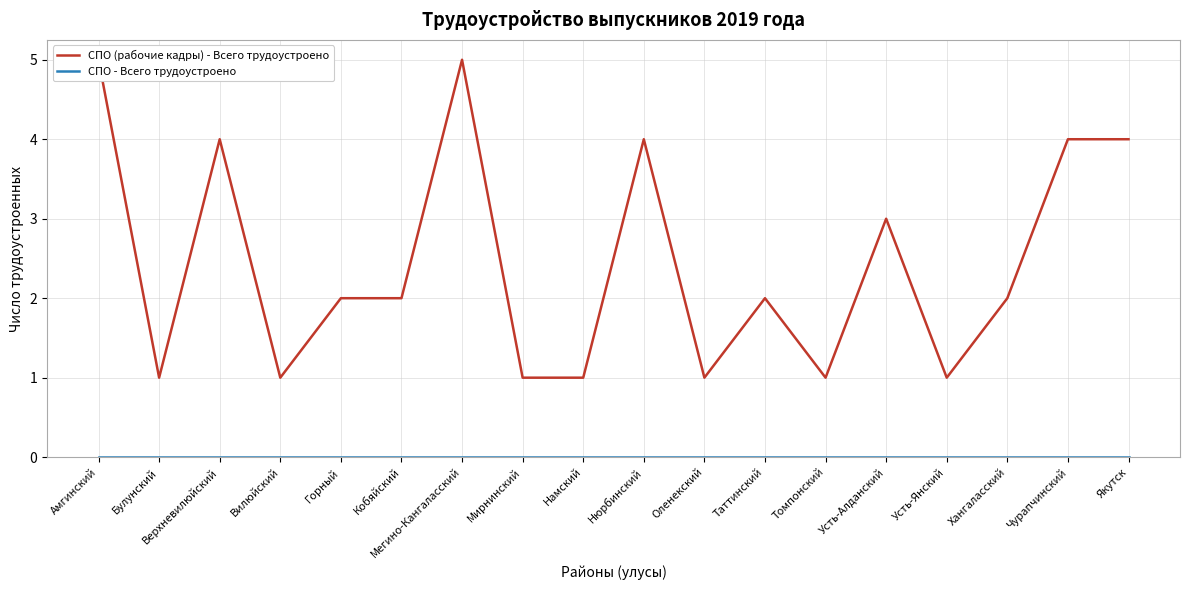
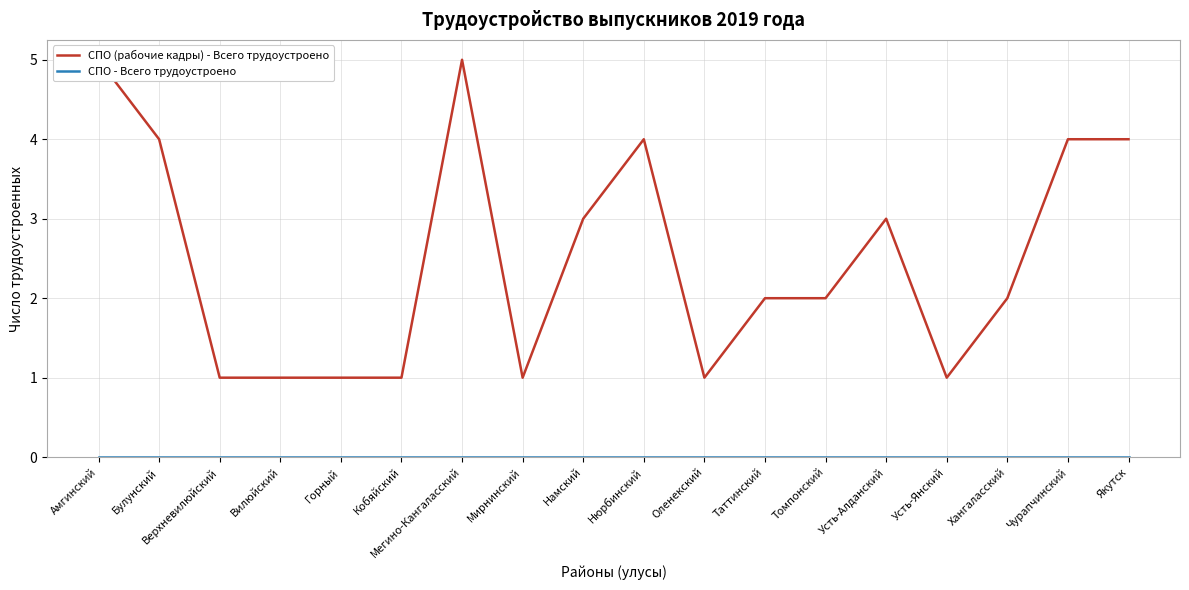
  {
    "СПО (рабочие кадры) - Всего трудоустроено": {
-     "Булунский": 1,
-     "Верхневилюйский": 4,
+     "Булунский": 4,
+     "Верхневилюйский": 1,
      "Вилюйский": 1,
-     "Горный": 2,
-     "Кобяйский": 2,
+     "Горный": 1,
+     "Кобяйский": 1,
      "Мегино-Кангаласский": 5,
      "Мирнинский": 1,
-     "Намский": 1,
+     "Намский": 3,
      "Нюрбинский": 4,
      "Оленекский": 1,
      "Таттинский": 2,
-     "Томпонский": 1,
+     "Томпонский": 2,
      "Усть-Алданский": 3,
      "Усть-Янский": 1,
      "Хангаласский": 2,
      "Чурапчинский": 4,
      "Якутск": 4
    },
    "СПО - Всего трудоустроено": {
      "Амгинский": 0,
      "Булунский": 0,
      "Верхневилюйский": 0,
      "Вилюйский": 0,
      "Горный": 0,
      "Кобяйский": 0,
      "Мегино-Кангаласский": 0,
      "Мирнинский": 0,
      "Намский": 0,
      "Нюрбинский": 0,
      "Оленекский": 0,
      "Таттинский": 0,
      "Томпонский": 0,
      "Усть-Алданский": 0,
      "Усть-Янский": 0,
      "Хангаласский": 0,
      "Чурапчинский": 0,
      "Якутск": 0
    }
  }
